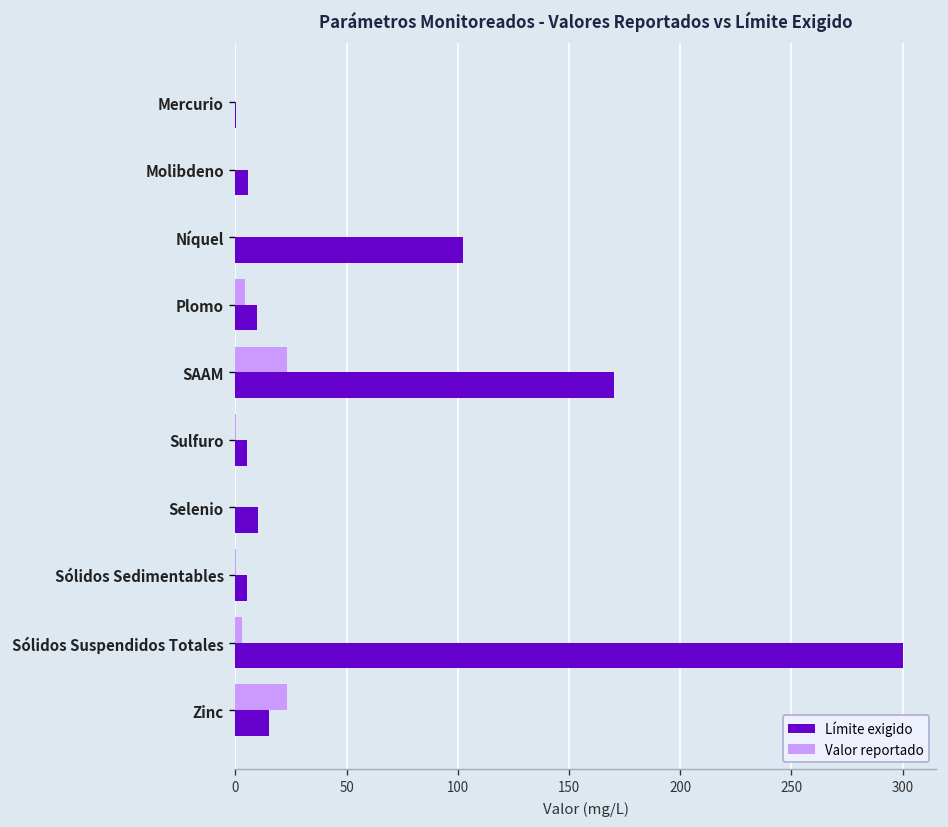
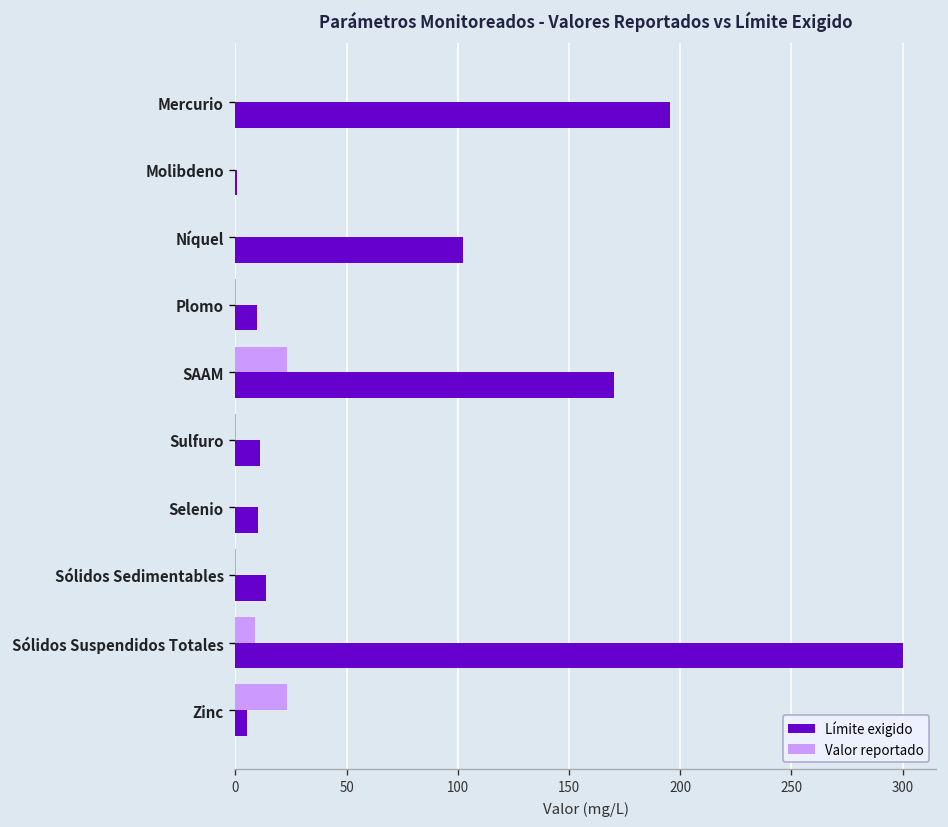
  {
    "Límite exigido": {
-     "Mercurio": 0,
-     "Molibdeno": 6,
+     "Mercurio": 195,
+     "Molibdeno": 1,
      "Níquel": 102,
      "Plomo": 10,
      "SAAM": 170,
-     "Sulfuro": 5,
+     "Sulfuro": 11,
      "Selenio": 10,
-     "Sólidos Sedimentables": 5,
+     "Sólidos Sedimentables": 14,
      "Sólidos Suspendidos Totales": 300,
-     "Zinc": 15
+     "Zinc": 5
    },
    "Valor reportado": {
-     "Plomo": 4,
+     "Plomo": 0,
      "SAAM": 23,
-     "Sólidos Suspendidos Totales": 3,
+     "Sólidos Suspendidos Totales": 9,
      "Zinc": 23
    }
  }
